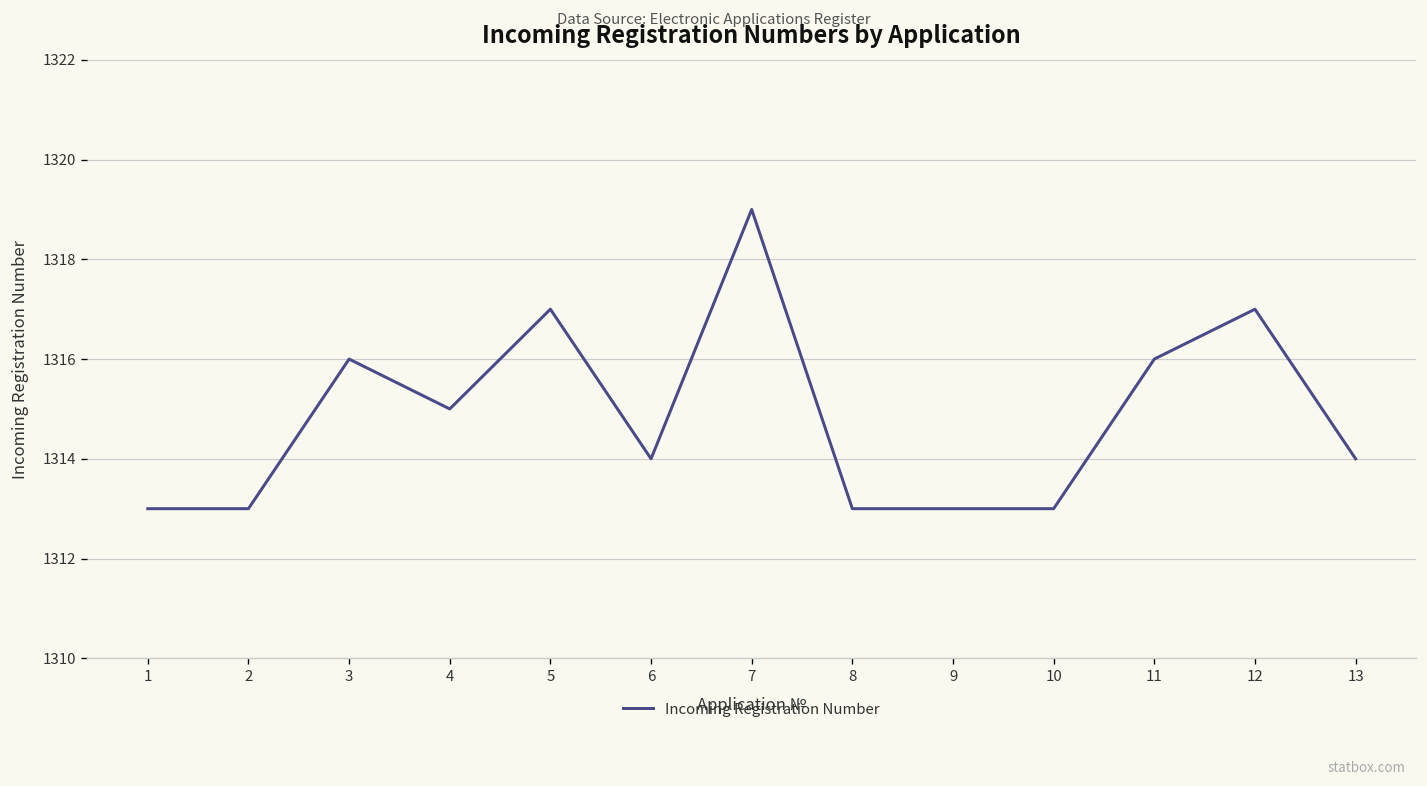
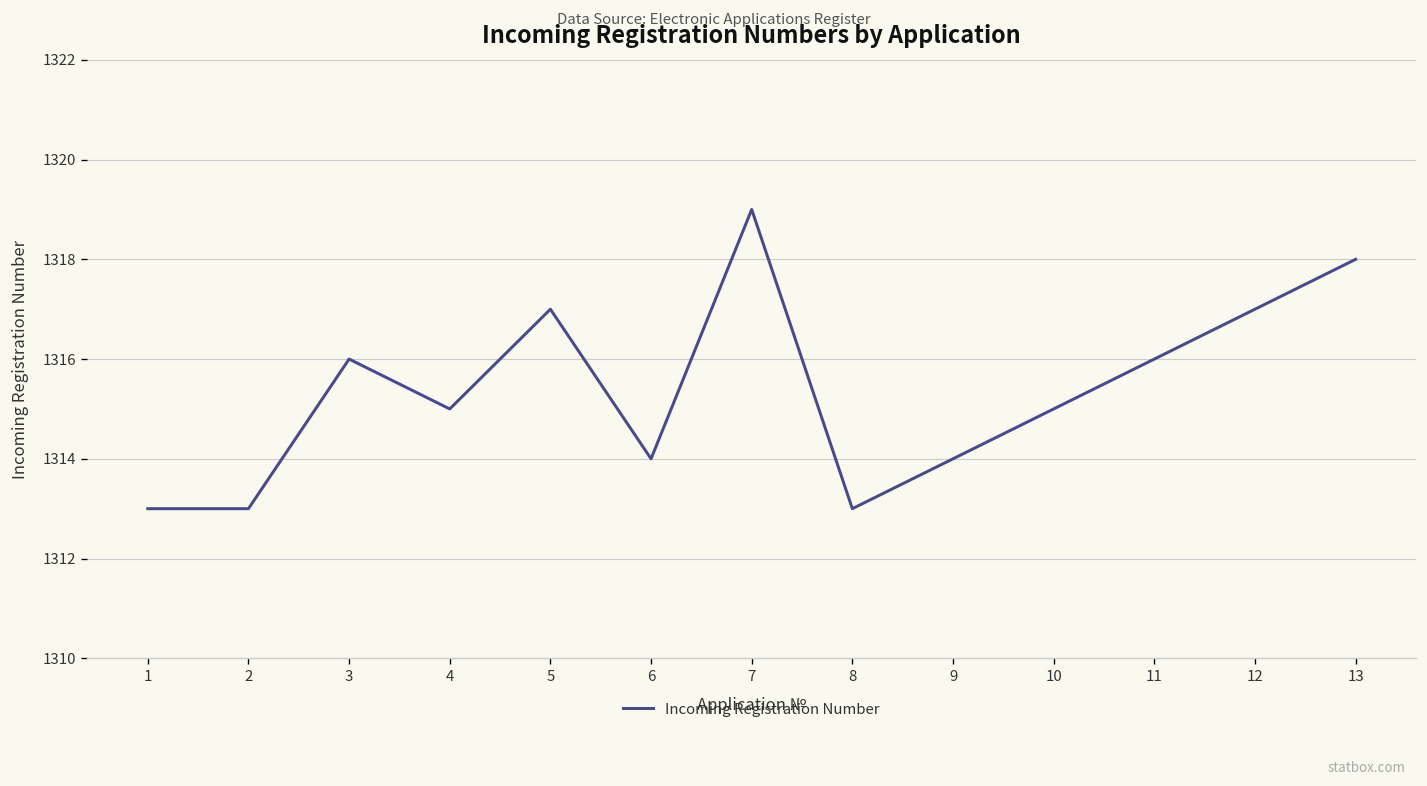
  {
    "1": 1313,
    "2": 1313,
    "3": 1316,
    "4": 1315,
    "5": 1317,
    "6": 1314,
    "7": 1319,
    "8": 1313,
-   "9": 1313,
-   "10": 1313,
+   "9": 1314,
+   "10": 1315,
    "11": 1316,
    "12": 1317,
-   "13": 1314
+   "13": 1318
  }
